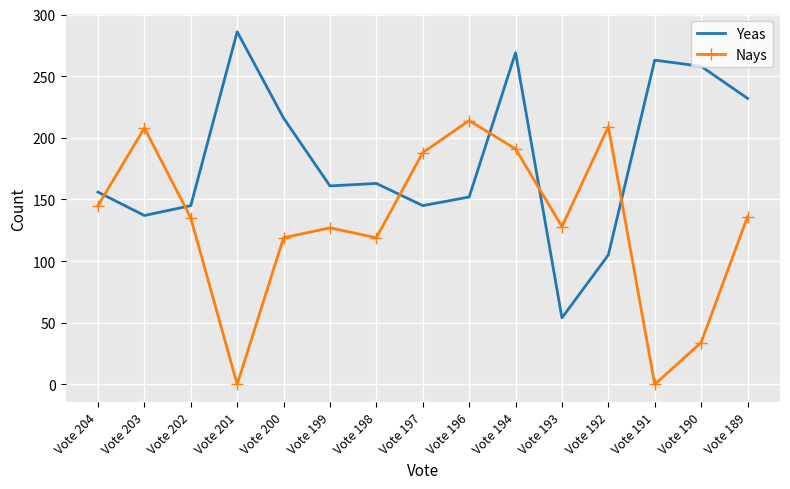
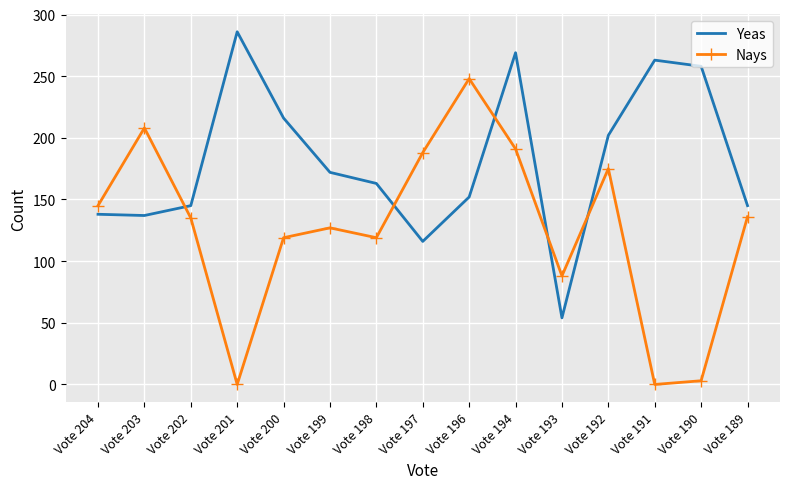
  {
    "Yeas": {
-     "Vote 204": 156,
+     "Vote 204": 138,
      "Vote 203": 137,
      "Vote 202": 145,
      "Vote 201": 286,
      "Vote 200": 216,
-     "Vote 199": 161,
+     "Vote 199": 172,
      "Vote 198": 163,
-     "Vote 197": 145,
+     "Vote 197": 116,
      "Vote 196": 152,
      "Vote 194": 269,
      "Vote 193": 54,
-     "Vote 192": 105,
+     "Vote 192": 202,
      "Vote 191": 263,
-     "Vote 189": 232
+     "Vote 189": 145
    },
    "Nays": {
      "Vote 204": 145,
      "Vote 203": 208,
      "Vote 202": 135,
      "Vote 201": 0,
      "Vote 200": 119,
      "Vote 199": 127,
      "Vote 198": 119,
      "Vote 197": 188,
-     "Vote 196": 214,
+     "Vote 196": 248,
      "Vote 194": 191,
-     "Vote 193": 128,
-     "Vote 192": 209,
+     "Vote 193": 88,
+     "Vote 192": 175,
      "Vote 191": 0,
-     "Vote 190": 34,
+     "Vote 190": 3,
      "Vote 189": 136
    }
  }
